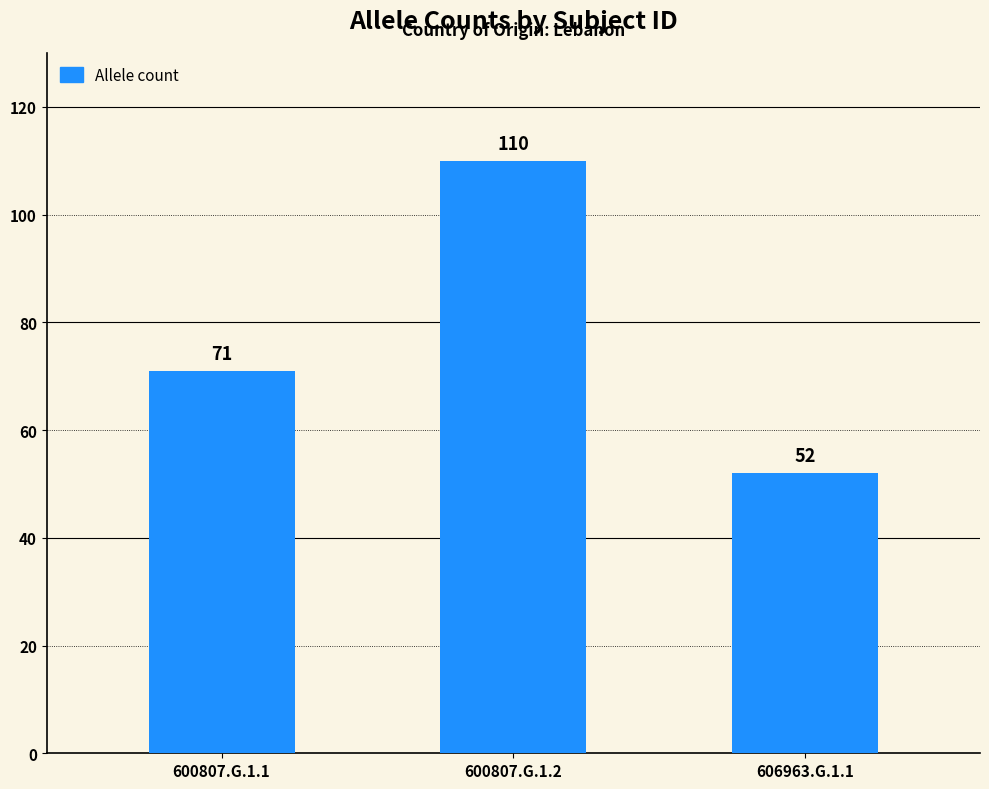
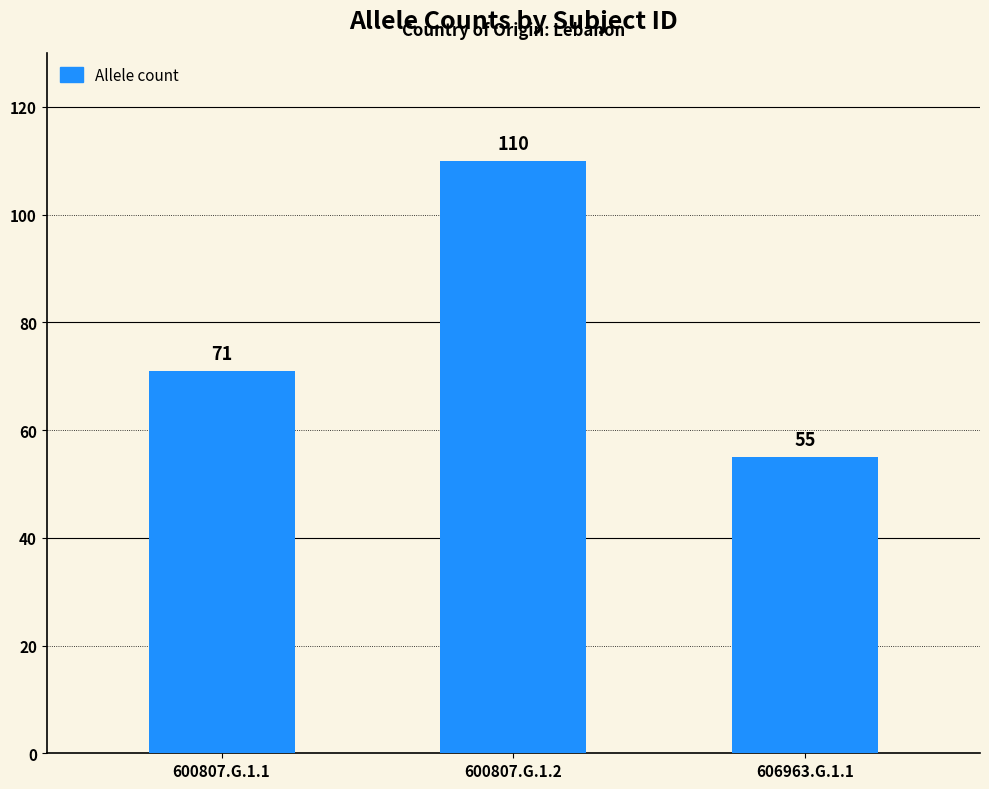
  {
    "600807.G.1.1": 71,
    "600807.G.1.2": 110,
-   "606963.G.1.1": 52
+   "606963.G.1.1": 55
  }
